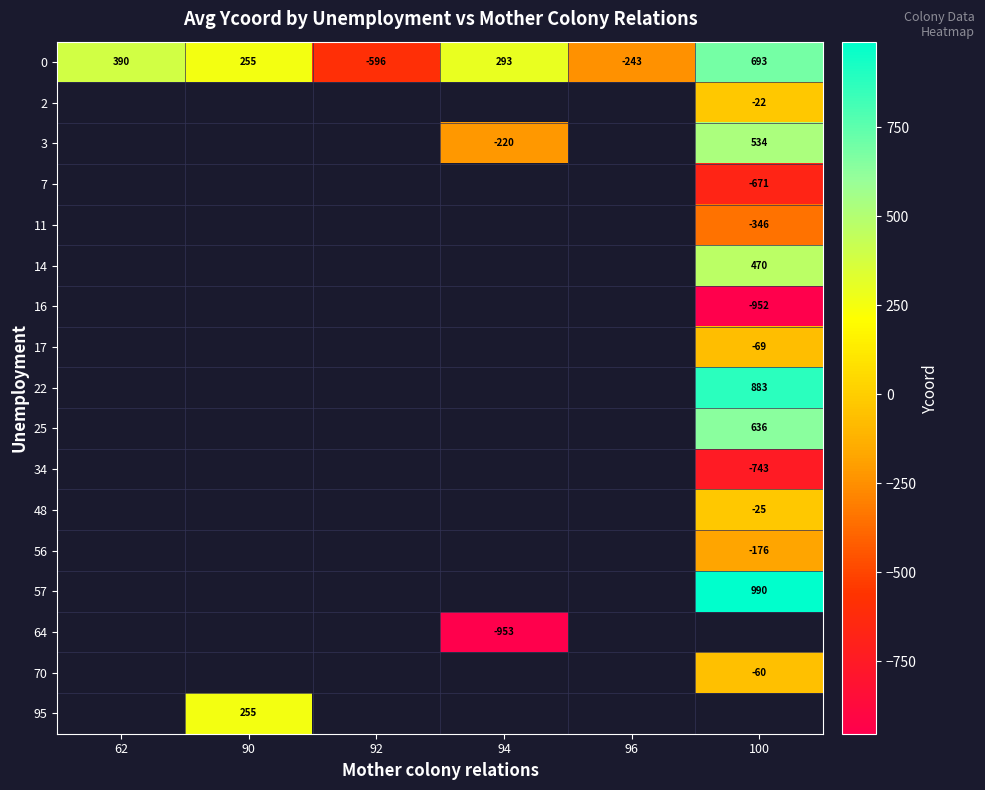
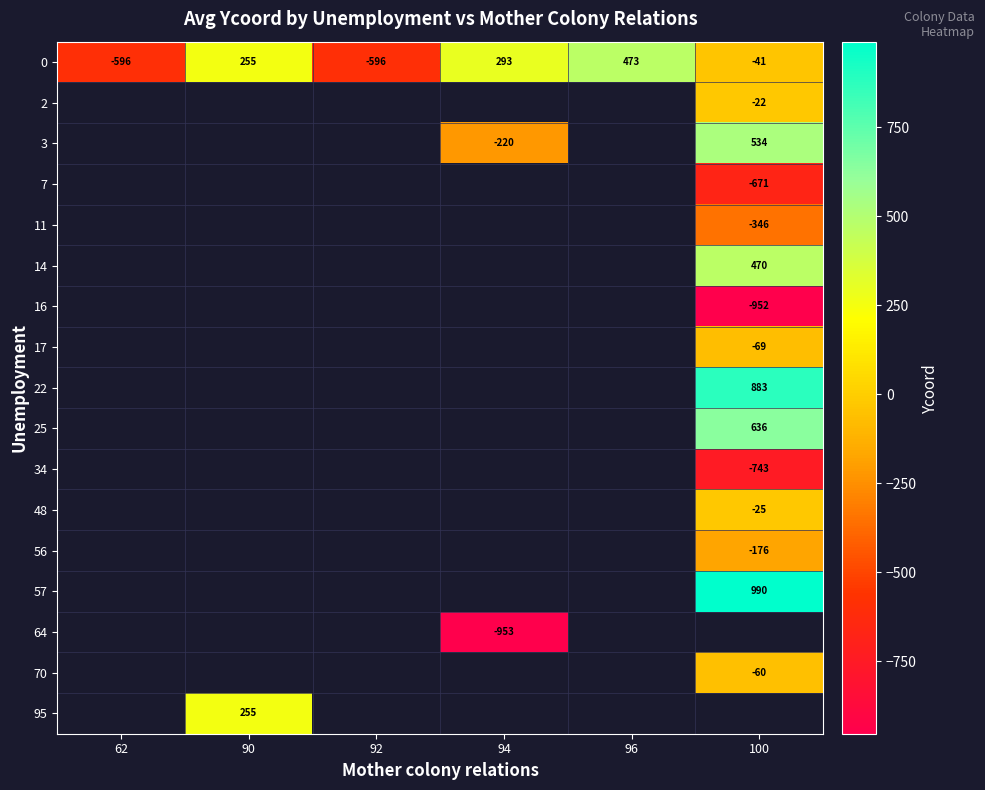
  {
    "0": {
-     "62": 390,
+     "62": -596,
      "90": 255,
      "92": -596,
      "94": 293,
-     "96": -243,
-     "100": 693
+     "96": 473,
+     "100": -41
    },
    "2": {
      "100": -22
    },
    "3": {
      "94": -220,
      "100": 534
    },
    "7": {
      "100": -671
    },
    "11": {
      "100": -346
    },
    "14": {
      "100": 470
    },
    "16": {
      "100": -952
    },
    "17": {
      "100": -69
    },
    "22": {
      "100": 883
    },
    "25": {
      "100": 636
    },
    "34": {
      "100": -743
    },
    "48": {
      "100": -25
    },
    "56": {
      "100": -176
    },
    "57": {
      "100": 990
    },
    "64": {
      "94": -953
    },
    "70": {
      "100": -60
    },
    "95": {
      "90": 255
    }
  }
